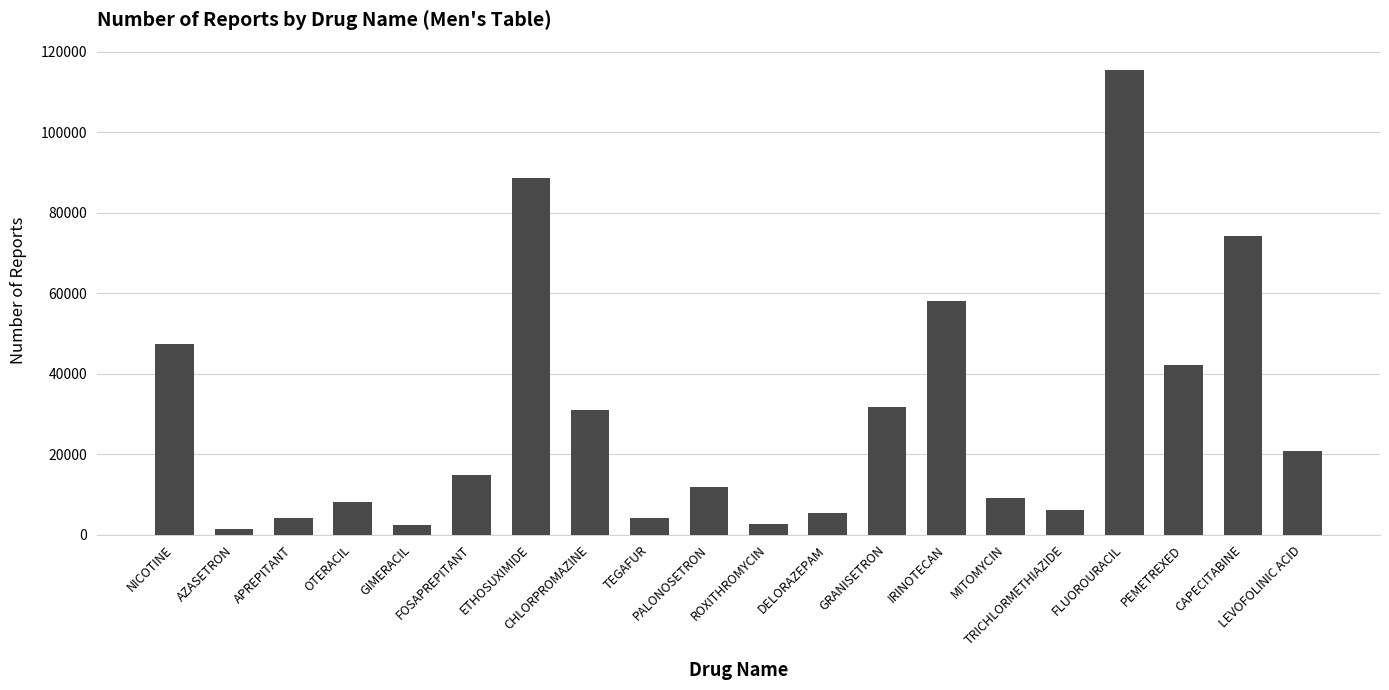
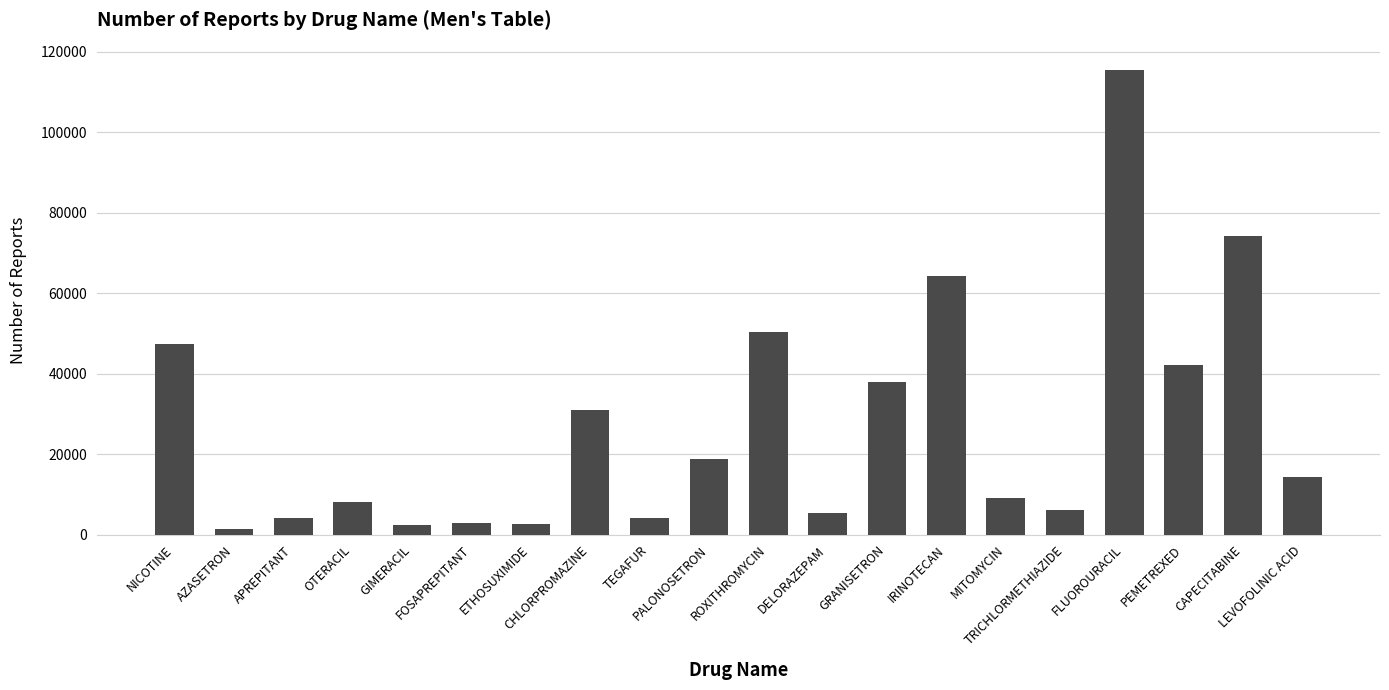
  {
    "NICOTINE": 47000,
    "AZASETRON": 1000,
    "APREPITANT": 4000,
    "OTERACIL": 8000,
    "GIMERACIL": 2000,
-   "FOSAPREPITANT": 15000,
-   "ETHOSUXIMIDE": 89000,
+   "FOSAPREPITANT": 3000,
+   "ETHOSUXIMIDE": 2000,
    "CHLORPROMAZINE": 31000,
    "TEGAFUR": 4000,
-   "PALONOSETRON": 12000,
-   "ROXITHROMYCIN": 3000,
+   "PALONOSETRON": 19000,
+   "ROXITHROMYCIN": 50000,
    "DELORAZEPAM": 5000,
-   "GRANISETRON": 32000,
-   "IRINOTECAN": 58000,
+   "GRANISETRON": 38000,
+   "IRINOTECAN": 64000,
    "MITOMYCIN": 9000,
    "TRICHLORMETHIAZIDE": 6000,
    "FLUOROURACIL": 115000,
    "PEMETREXED": 42000,
    "CAPECITABINE": 74000,
-   "LEVOFOLINIC ACID": 21000
+   "LEVOFOLINIC ACID": 14000
  }
